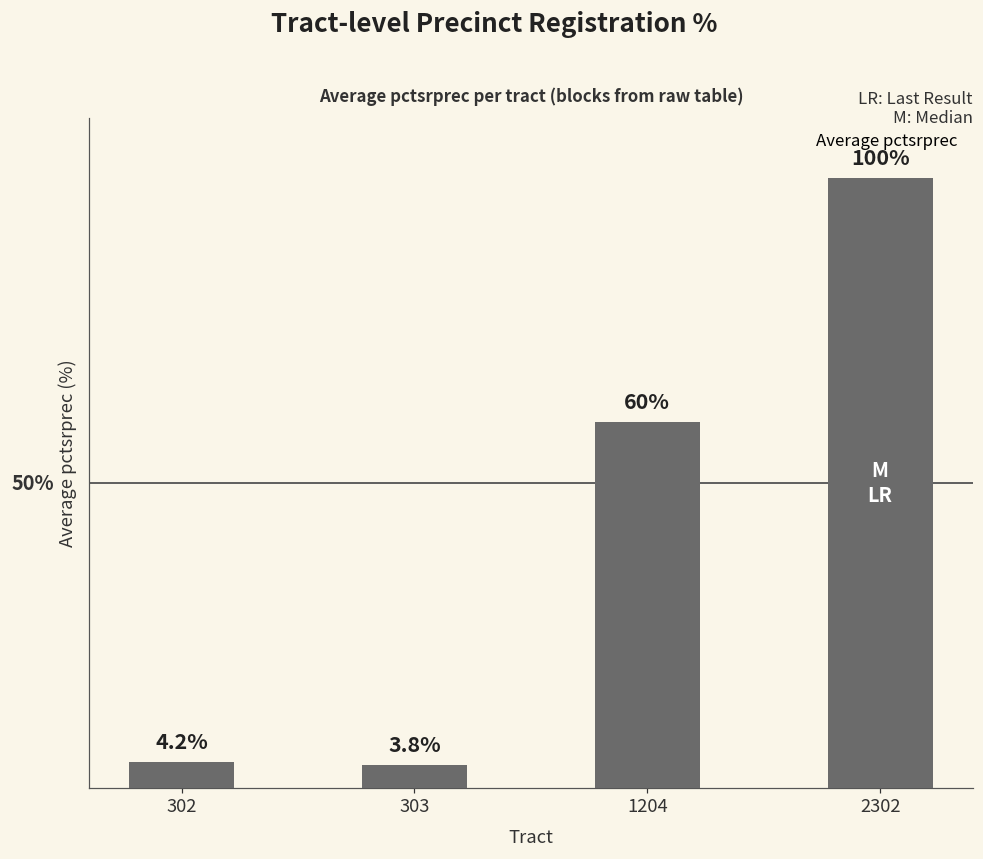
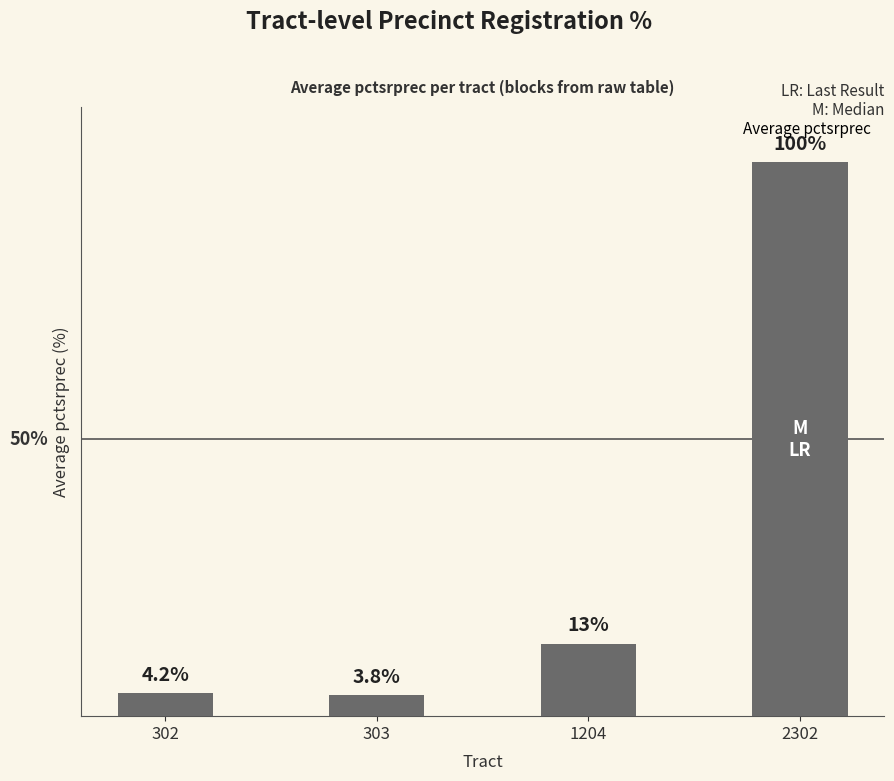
  {
    "302": "4.2%",
    "303": "3.8%",
-   "1204": "60%",
+   "1204": "13%",
    "2302": "100%"
  }
